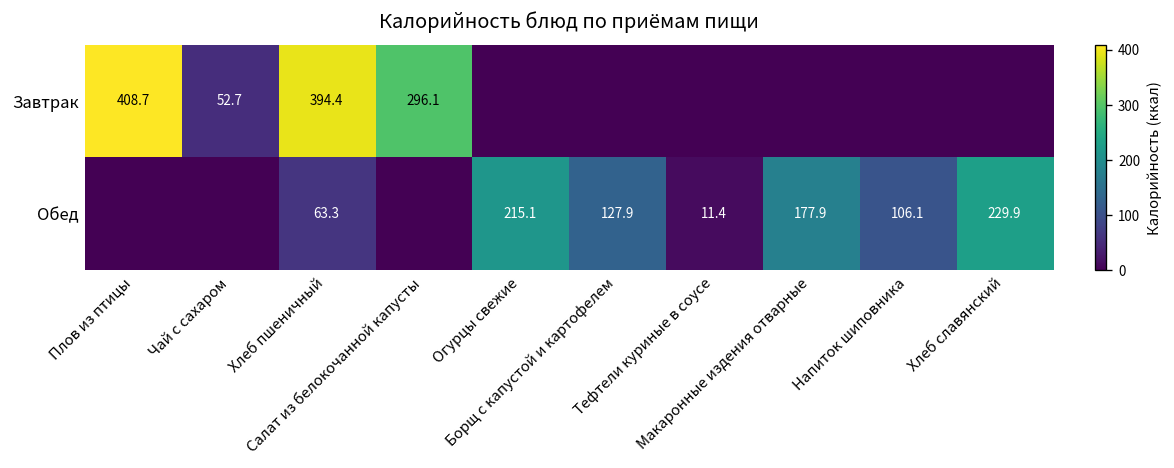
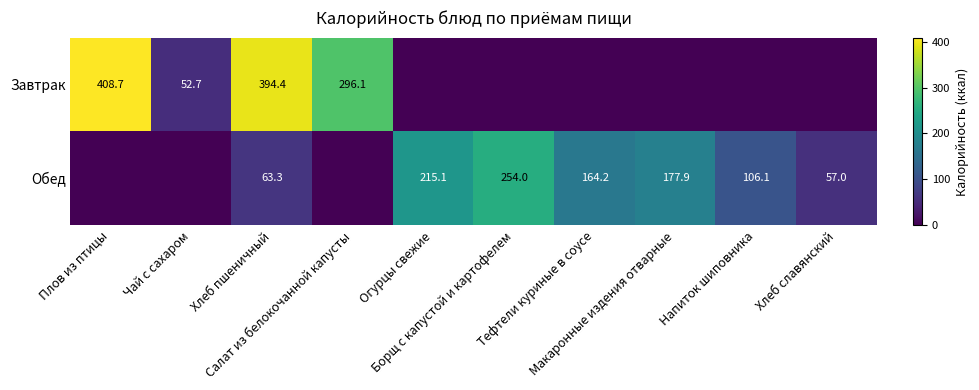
  {
    "Завтрак": {
      "Плов из птицы": 408.7,
      "Чай с сахаром": 52.7,
      "Хлеб пшеничный": 394.4,
      "Салат из белокочанной капусты": 296.1
    },
    "Обед": {
      "Хлеб пшеничный": 63.3,
      "Огурцы свежие": 215.1,
-     "Борщ с капустой и картофелем": 127.9,
-     "Тефтели куриные в соусе": 11.4,
+     "Борщ с капустой и картофелем": 254.0,
+     "Тефтели куриные в соусе": 164.2,
      "Макаронные издения отварные": 177.9,
      "Напиток шиповника": 106.1,
-     "Хлеб славянский": 229.9
+     "Хлеб славянский": 57.0
    }
  }
